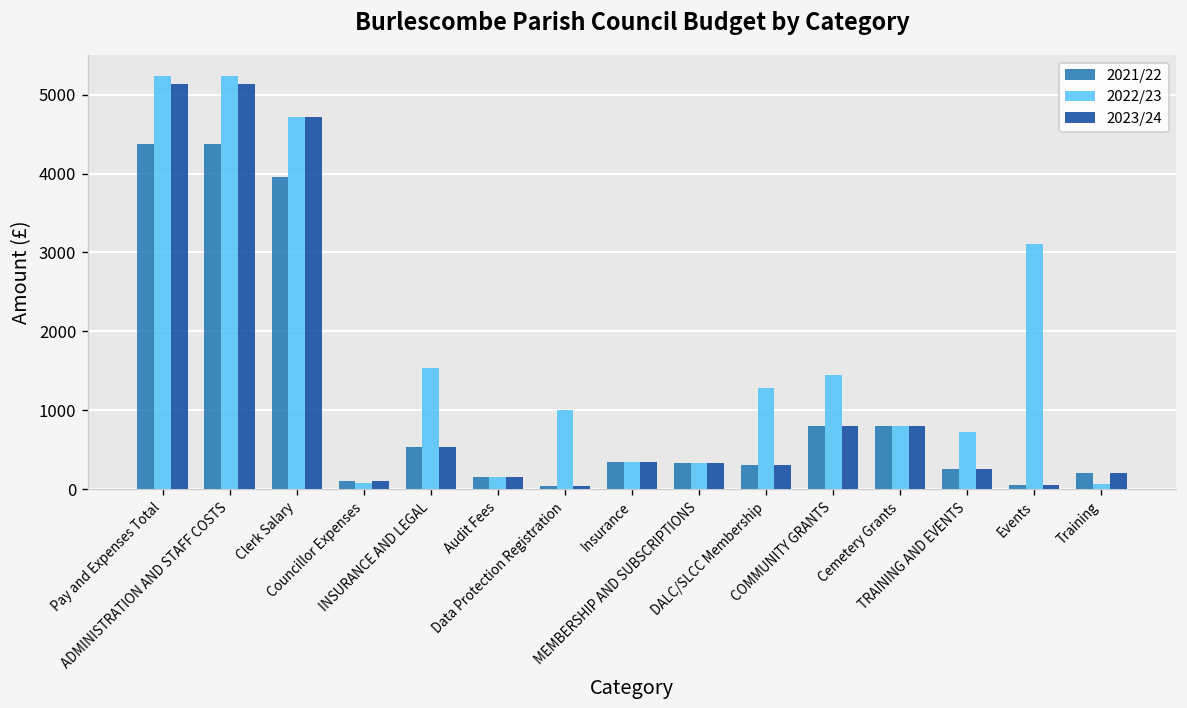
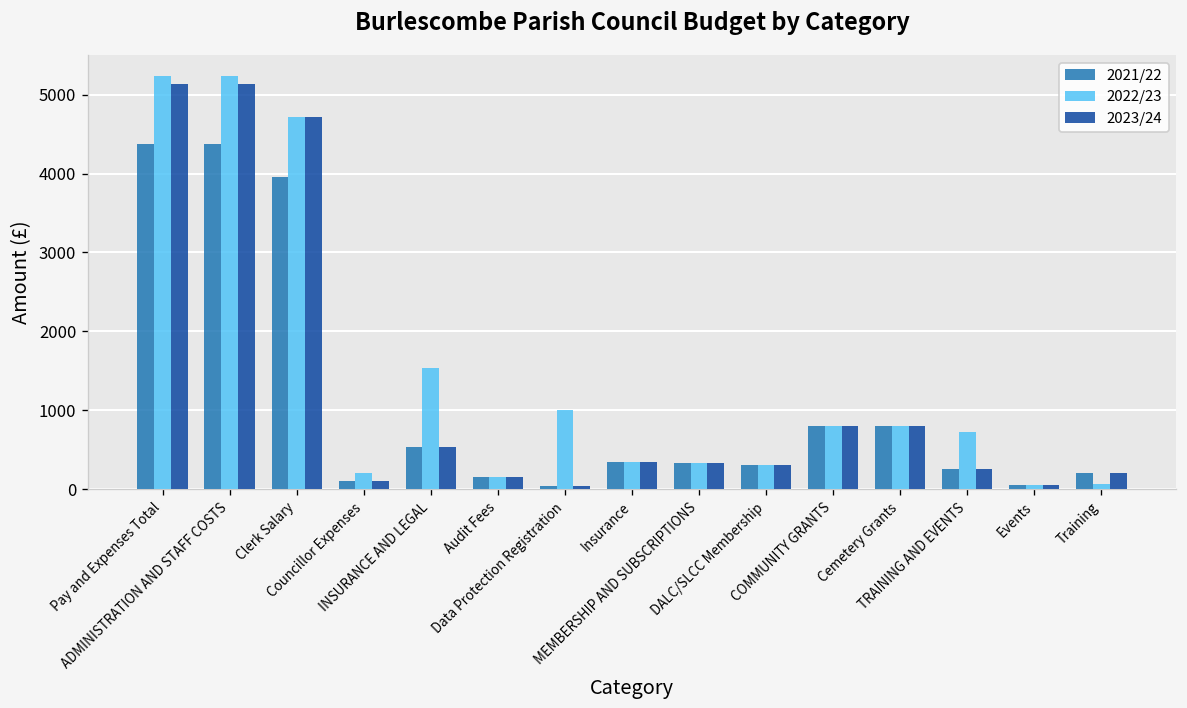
  {
    "2022/23": {
      "Pay and Expenses Total": 5200,
      "ADMINISTRATION AND STAFF COSTS": 5200,
      "Clerk Salary": 4700,
-     "Councillor Expenses": 100,
+     "Councillor Expenses": 200,
      "INSURANCE AND LEGAL": 1500,
      "Audit Fees": 200,
      "Data Protection Registration": 1000,
      "Insurance": 400,
      "MEMBERSHIP AND SUBSCRIPTIONS": 300,
-     "DALC/SLCC Membership": 1300,
-     "COMMUNITY GRANTS": 1400,
+     "DALC/SLCC Membership": 300,
+     "COMMUNITY GRANTS": 800,
      "Cemetery Grants": 800,
      "TRAINING AND EVENTS": 700,
-     "Events": 3100,
+     "Events": 100,
      "Training": 100
    }
  }
